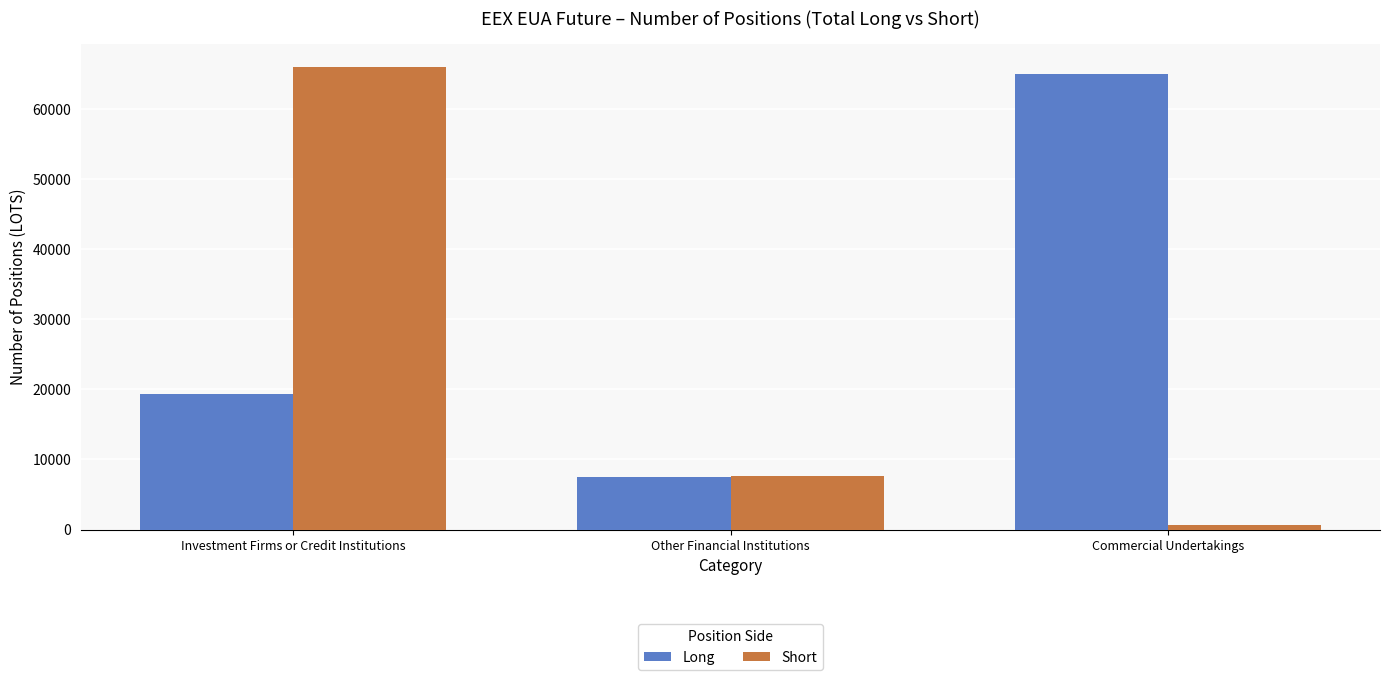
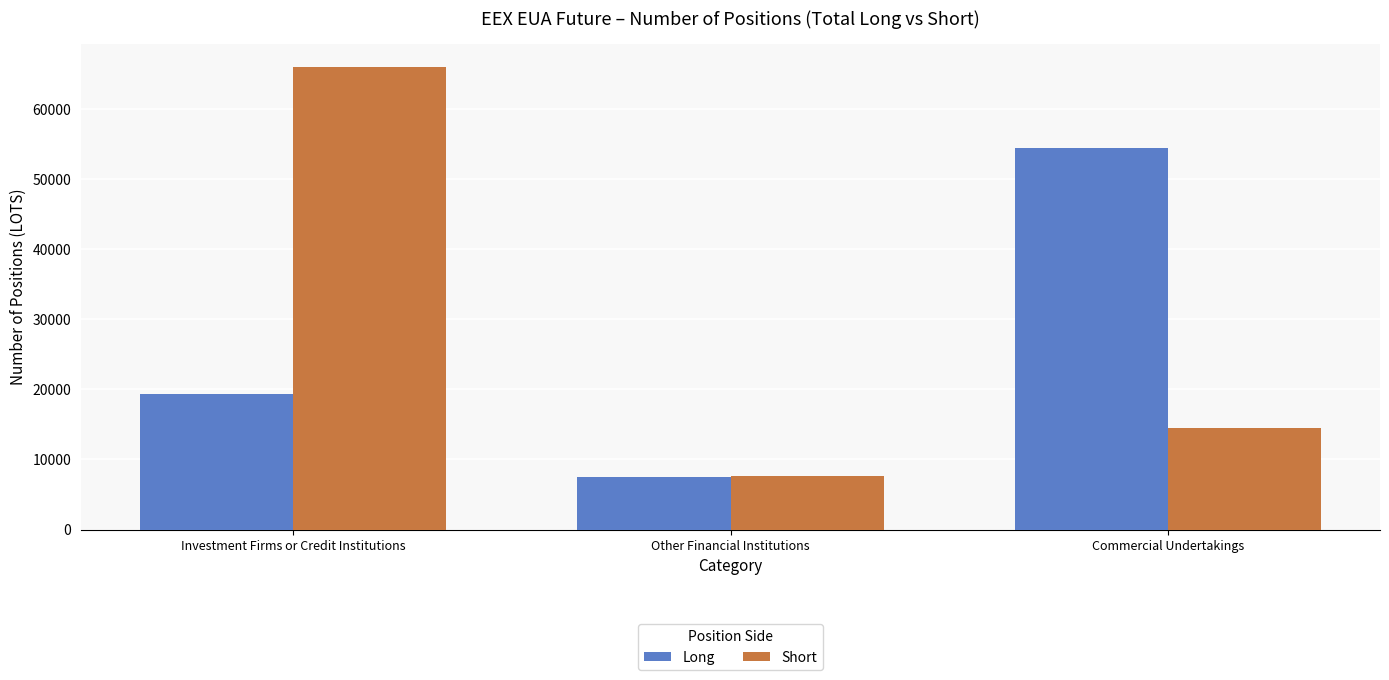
  {
    "Long": {
      "Investment Firms or Credit Institutions": 19000,
      "Other Financial Institutions": 7000,
-     "Commercial Undertakings": 65000
+     "Commercial Undertakings": 55000
    },
    "Short": {
      "Investment Firms or Credit Institutions": 66000,
      "Other Financial Institutions": 8000,
-     "Commercial Undertakings": 1000
+     "Commercial Undertakings": 15000
    }
  }
